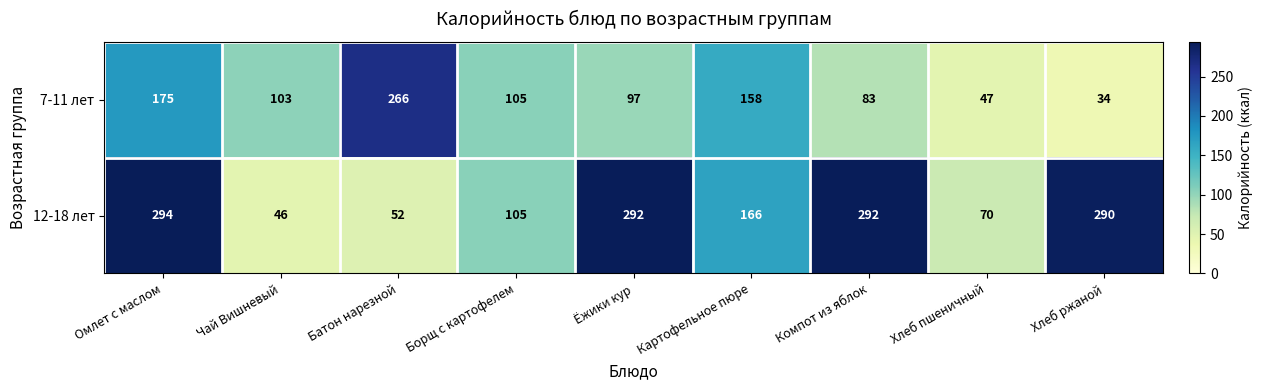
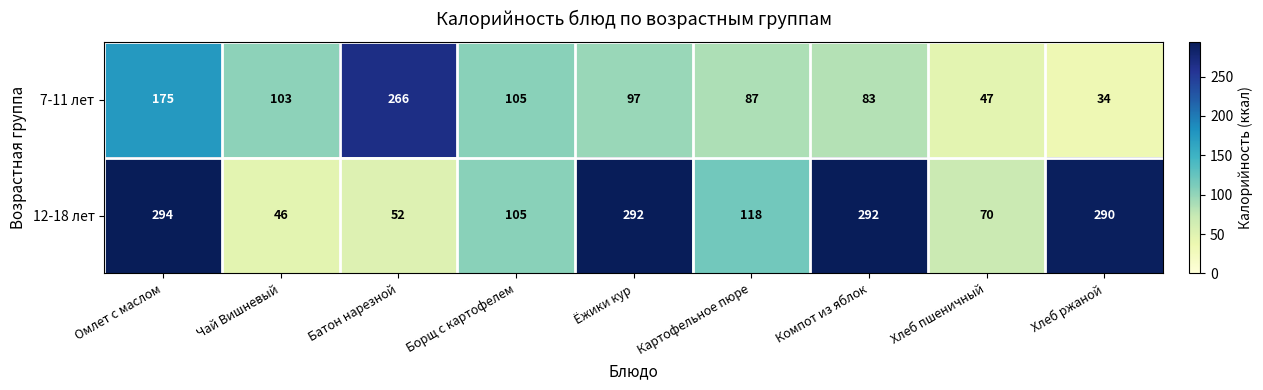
  {
    "7-11 лет": {
      "Омлет с маслом": 175,
      "Чай Вишневый": 103,
      "Батон нарезной": 266,
      "Борщ с картофелем": 105,
      "Ёжики кур": 97,
-     "Картофельное пюре": 158,
+     "Картофельное пюре": 87,
      "Компот из яблок": 83,
      "Хлеб пшеничный": 47,
      "Хлеб ржаной": 34
    },
    "12-18 лет": {
      "Омлет с маслом": 294,
      "Чай Вишневый": 46,
      "Батон нарезной": 52,
      "Борщ с картофелем": 105,
      "Ёжики кур": 292,
-     "Картофельное пюре": 166,
+     "Картофельное пюре": 118,
      "Компот из яблок": 292,
      "Хлеб пшеничный": 70,
      "Хлеб ржаной": 290
    }
  }
